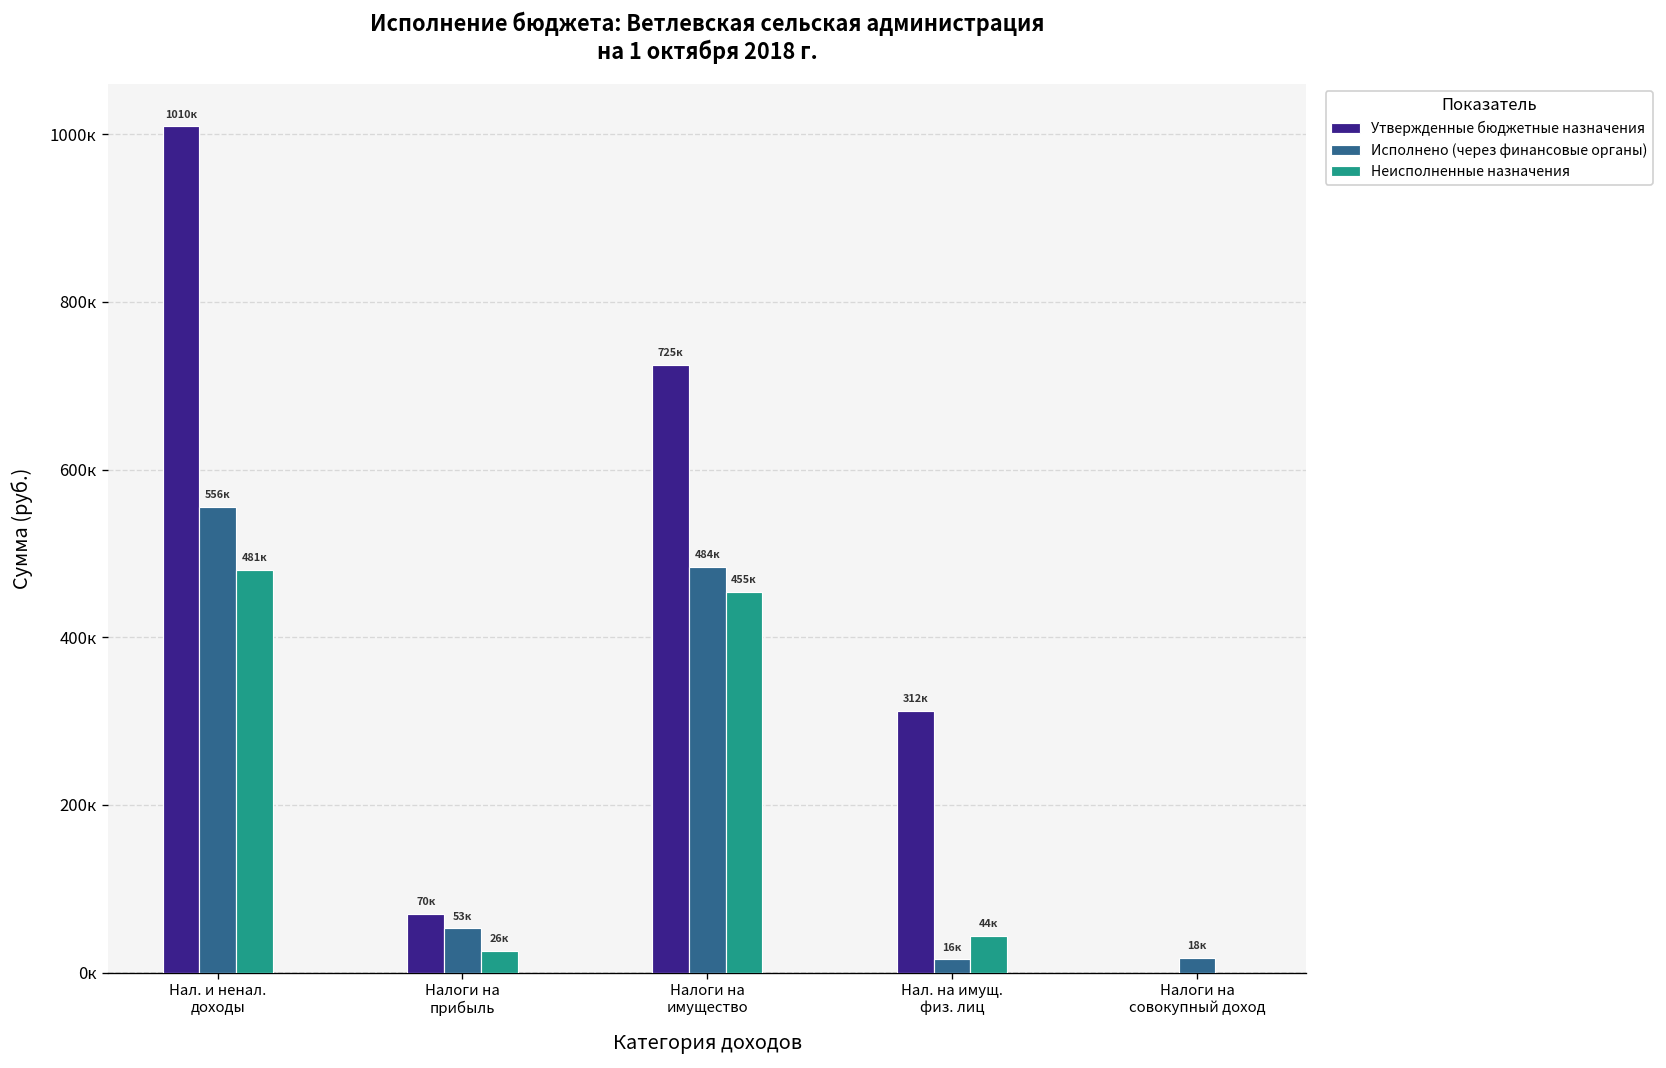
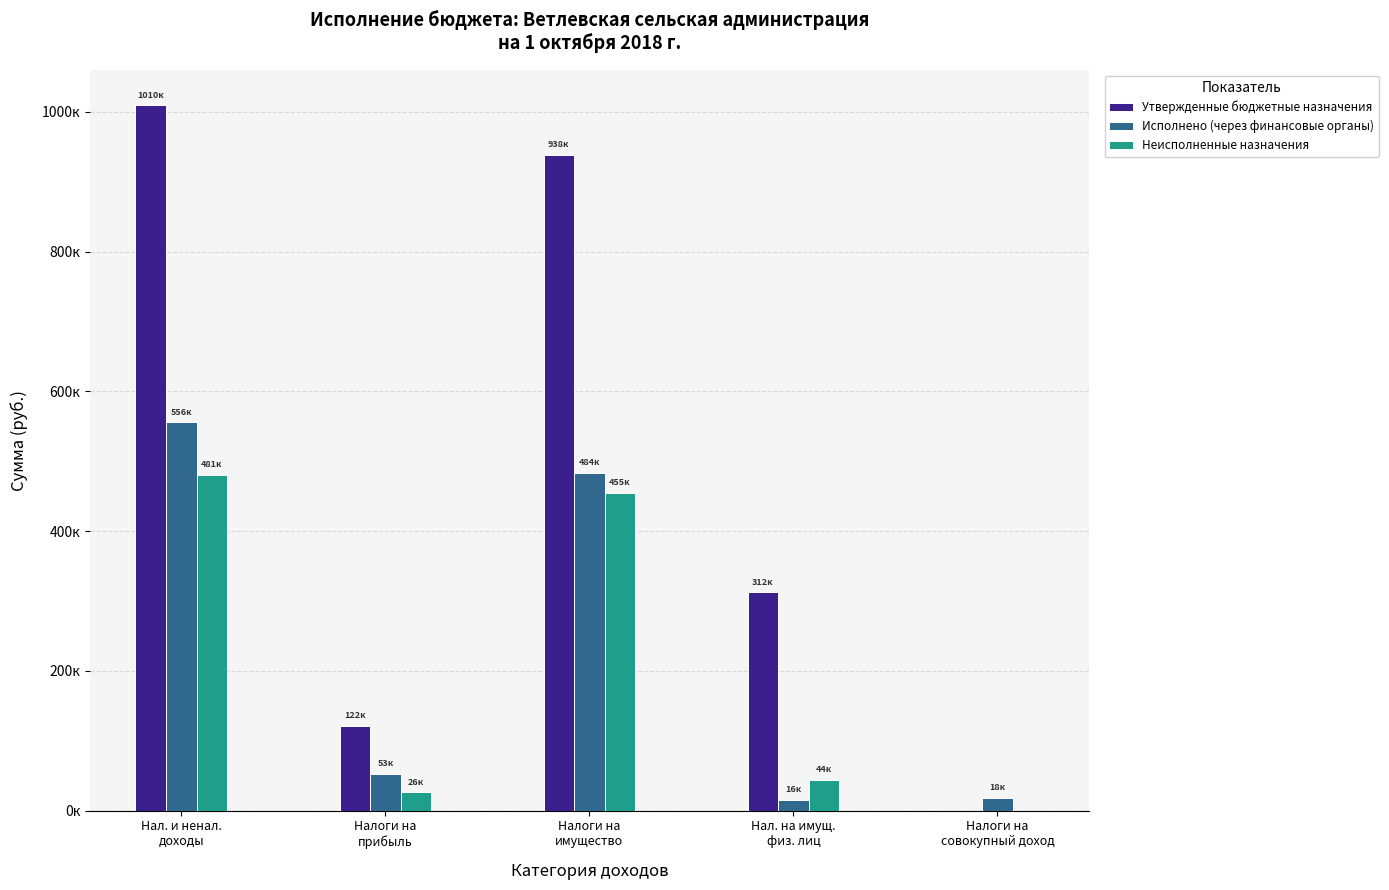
  {
    "Утвержденные бюджетные назначения": {
-     "Налоги на прибыль": "70к",
-     "Налоги на имущество": "725к"
+     "Налоги на прибыль": "122к",
+     "Налоги на имущество": "938к"
    }
  }
